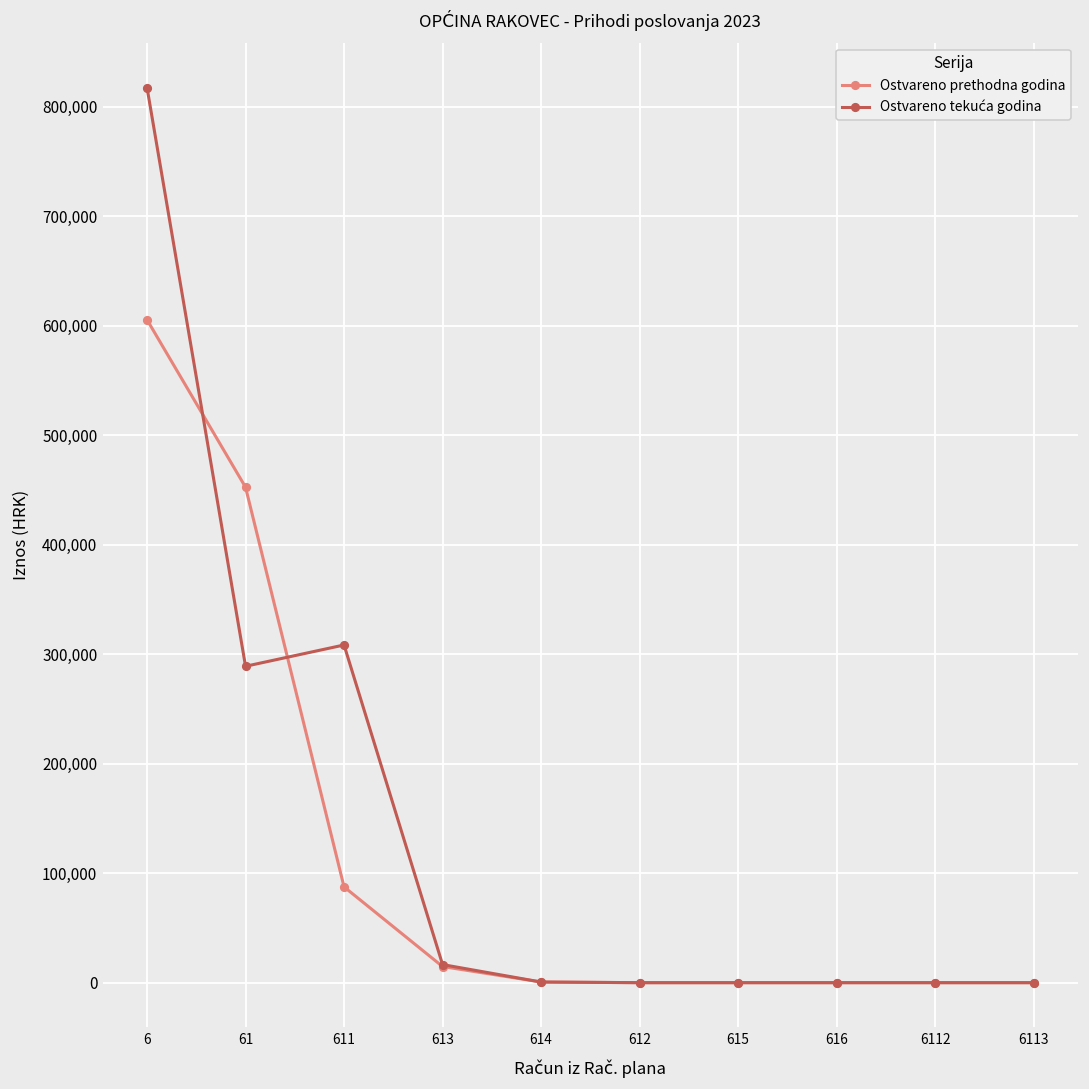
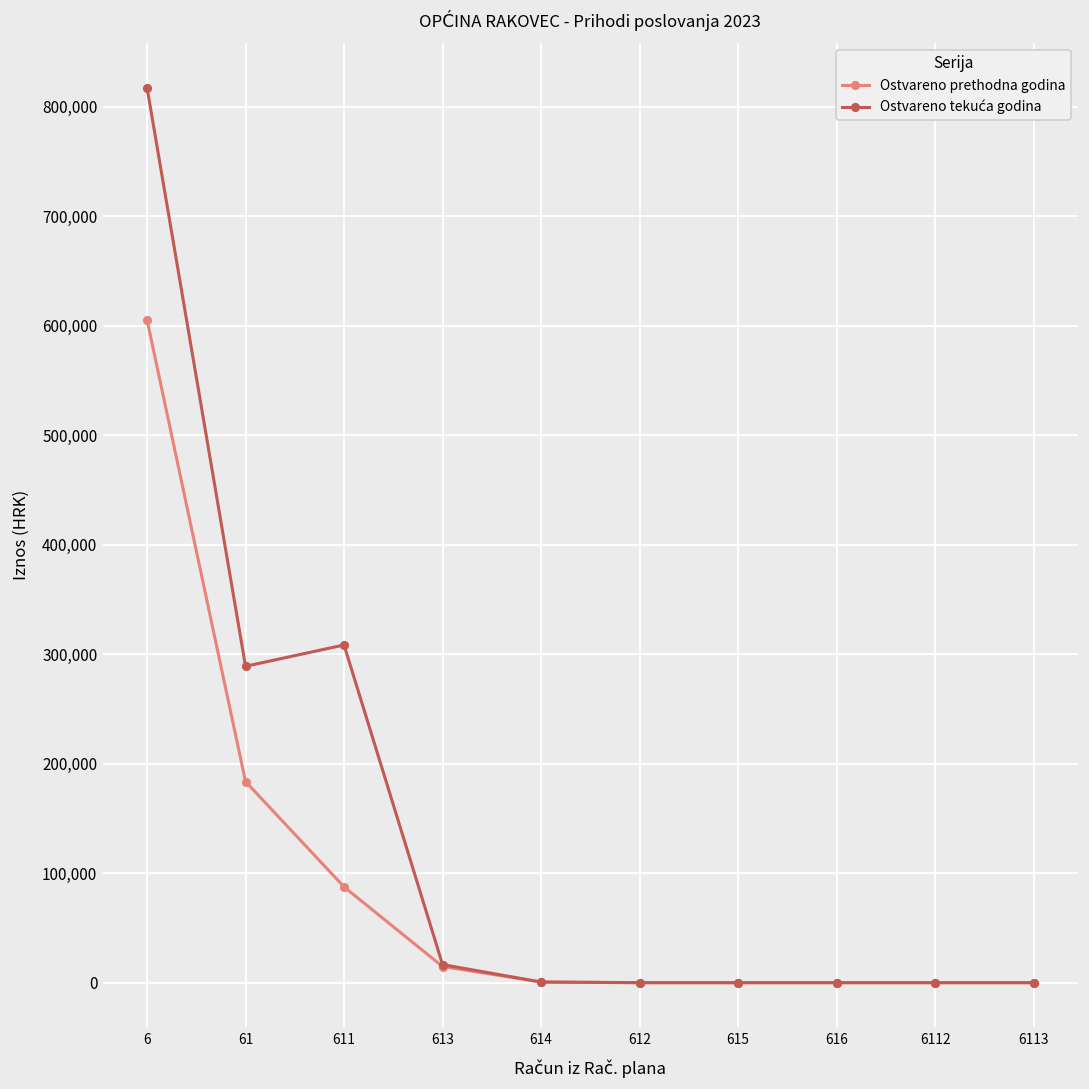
  {
    "Ostvareno prethodna godina": {
      "6": "610,000",
-     "61": "450,000",
+     "61": "180,000",
      "611": "90,000"
    },
    "Ostvareno tekuća godina": {
      "6": "820,000",
      "61": "290,000",
      "611": "310,000"
    }
  }
